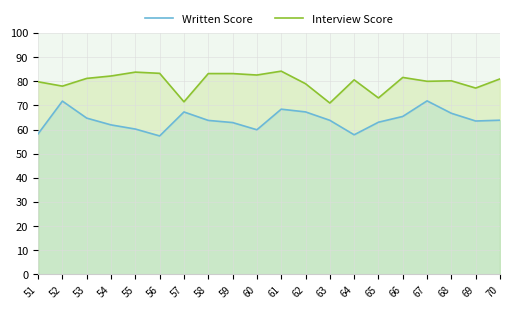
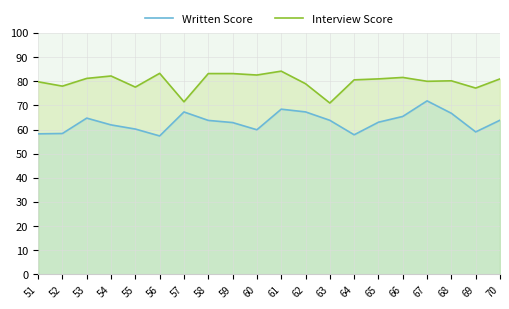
  {
    "Written Score": {
      "51": 58,
-     "52": 72,
+     "52": 58,
      "53": 65,
      "54": 62,
      "55": 60,
      "56": 57,
      "57": 67,
      "58": 64,
      "59": 63,
      "60": 60,
      "61": 68,
      "62": 67,
      "63": 64,
      "64": 58,
      "65": 63,
      "66": 65,
      "67": 72,
      "68": 67,
-     "69": 64,
+     "69": 59,
      "70": 64
    },
    "Interview Score": {
      "51": 80,
      "52": 78,
      "53": 81,
      "54": 82,
-     "55": 84,
+     "55": 78,
      "56": 83,
      "57": 72,
      "58": 83,
      "59": 83,
      "60": 83,
      "61": 84,
      "62": 79,
      "63": 71,
      "64": 81,
-     "65": 73,
+     "65": 81,
      "66": 82,
      "67": 80,
      "68": 80,
      "69": 77,
      "70": 81
    }
  }
